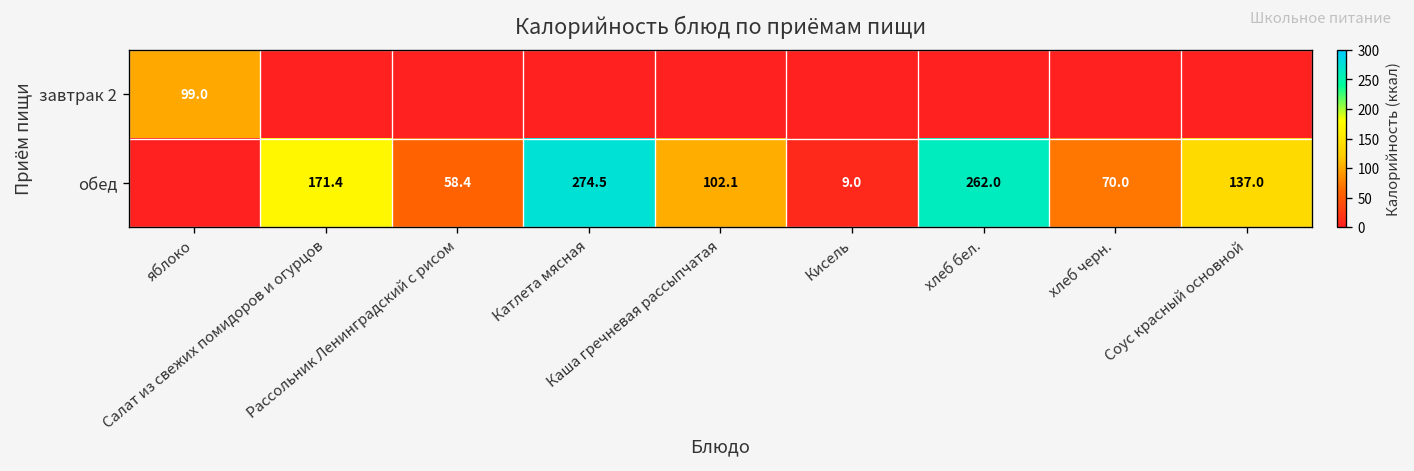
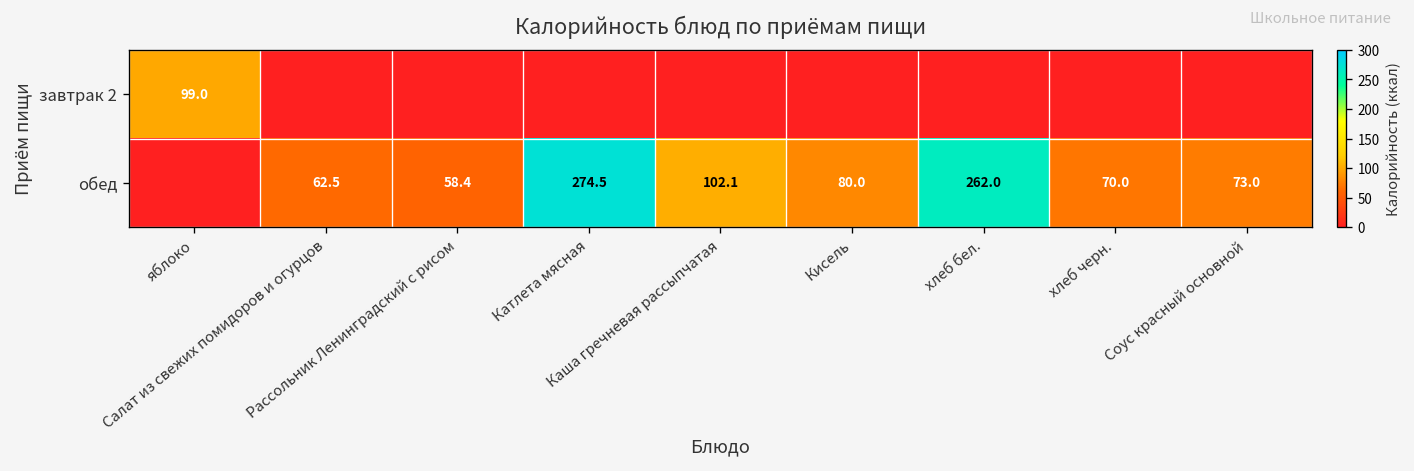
  {
    "завтрак 2": {
      "яблоко": 99.0
    },
    "обед": {
-     "Салат из свежих помидоров и огурцов": 171.4,
+     "Салат из свежих помидоров и огурцов": 62.5,
      "Рассольник Ленинградский с рисом": 58.4,
      "Катлета мясная": 274.5,
      "Каша гречневая рассыпчатая": 102.1,
-     "Кисель": 9.0,
+     "Кисель": 80.0,
      "хлеб бел.": 262.0,
      "хлеб черн.": 70.0,
-     "Соус красный основной": 137.0
+     "Соус красный основной": 73.0
    }
  }
